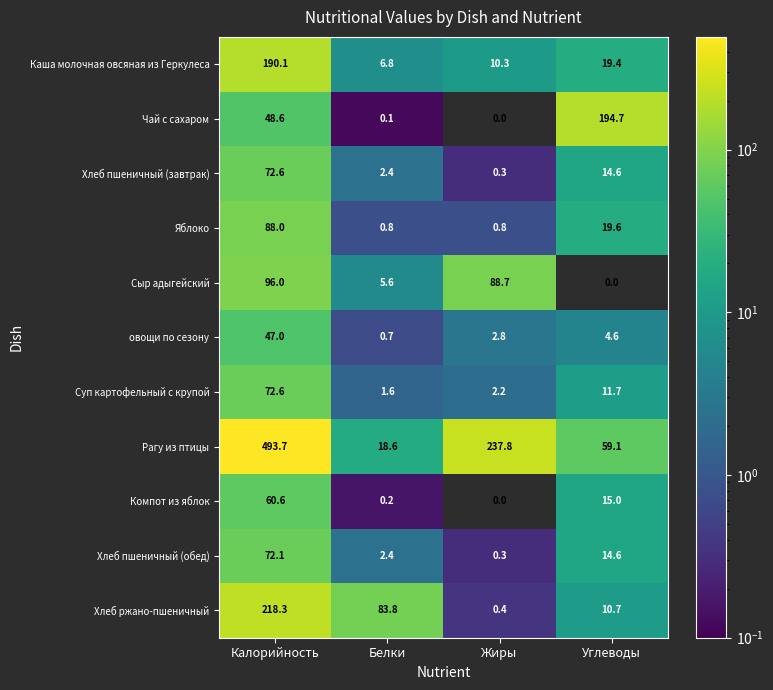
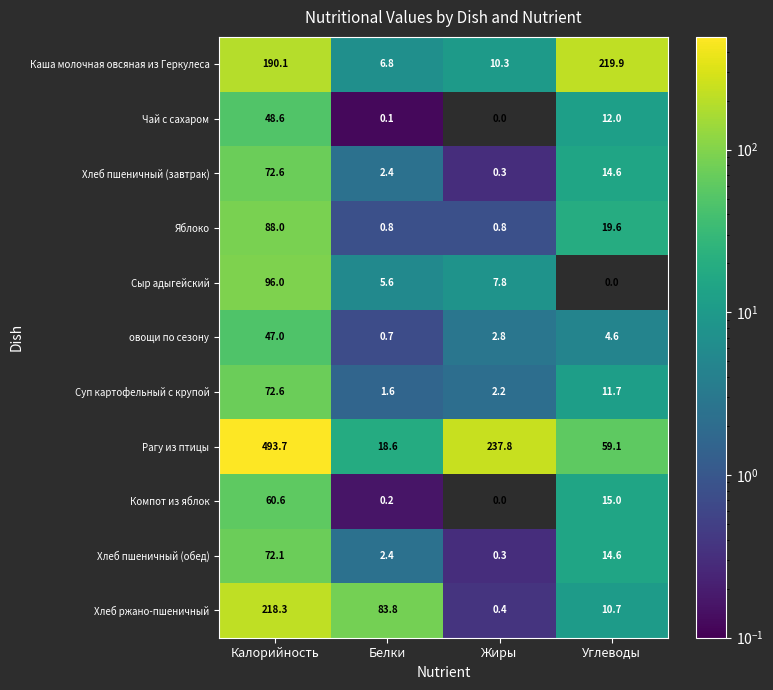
  {
    "Каша молочная овсяная из Геркулеса": {
      "Калорийность": 190.1,
      "Белки": 6.8,
      "Жиры": 10.3,
-     "Углеводы": 19.4
+     "Углеводы": 219.9
    },
    "Чай с сахаром": {
      "Калорийность": 48.6,
      "Белки": 0.1,
-     "Углеводы": 194.7
+     "Углеводы": 12.0
    },
    "Хлеб пшеничный (завтрак)": {
      "Калорийность": 72.6,
      "Белки": 2.4,
      "Жиры": 0.3,
      "Углеводы": 14.6
    },
    "Яблоко": {
      "Калорийность": 88.0,
      "Белки": 0.8,
      "Жиры": 0.8,
      "Углеводы": 19.6
    },
    "Сыр адыгейский": {
      "Калорийность": 96.0,
      "Белки": 5.6,
-     "Жиры": 88.7
+     "Жиры": 7.8
    },
    "овощи по сезону": {
      "Калорийность": 47.0,
      "Белки": 0.7,
      "Жиры": 2.8,
      "Углеводы": 4.6
    },
    "Суп картофельный с крупой": {
      "Калорийность": 72.6,
      "Белки": 1.6,
      "Жиры": 2.2,
      "Углеводы": 11.7
    },
    "Рагу из птицы": {
      "Калорийность": 493.7,
      "Белки": 18.6,
      "Жиры": 237.8,
      "Углеводы": 59.1
    },
    "Компот из яблок": {
      "Калорийность": 60.6,
      "Белки": 0.2,
      "Углеводы": 15.0
    },
    "Хлеб пшеничный (обед)": {
      "Калорийность": 72.1,
      "Белки": 2.4,
      "Жиры": 0.3,
      "Углеводы": 14.6
    },
    "Хлеб ржано-пшеничный": {
      "Калорийность": 218.3,
      "Белки": 83.8,
      "Жиры": 0.4,
      "Углеводы": 10.7
    }
  }
